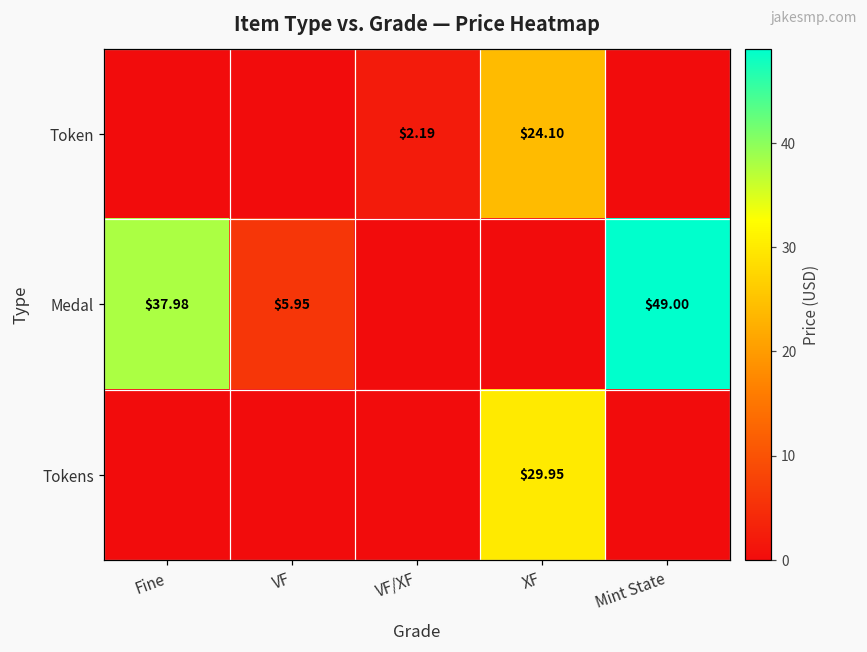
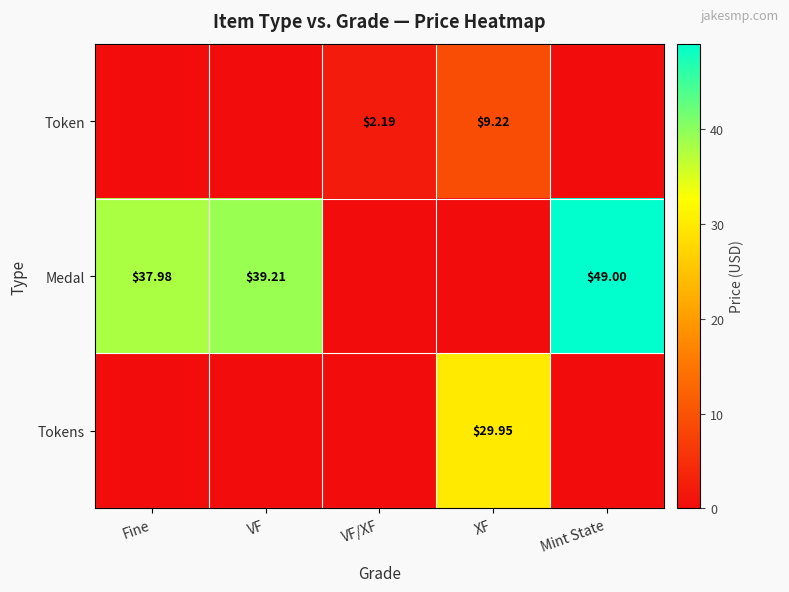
  {
    "Token": {
      "VF/XF": "$2.19",
-     "XF": "$24.10"
+     "XF": "$9.22"
    },
    "Medal": {
      "Fine": "$37.98",
-     "VF": "$5.95",
+     "VF": "$39.21",
      "Mint State": "$49.00"
    },
    "Tokens": {
      "XF": "$29.95"
    }
  }
